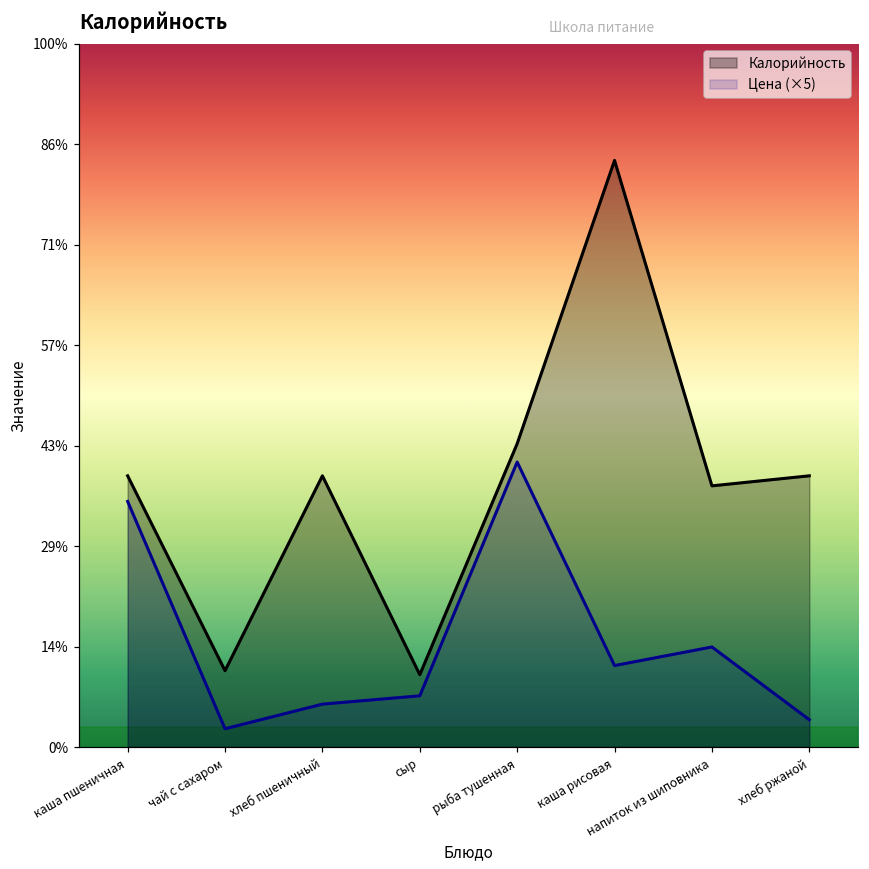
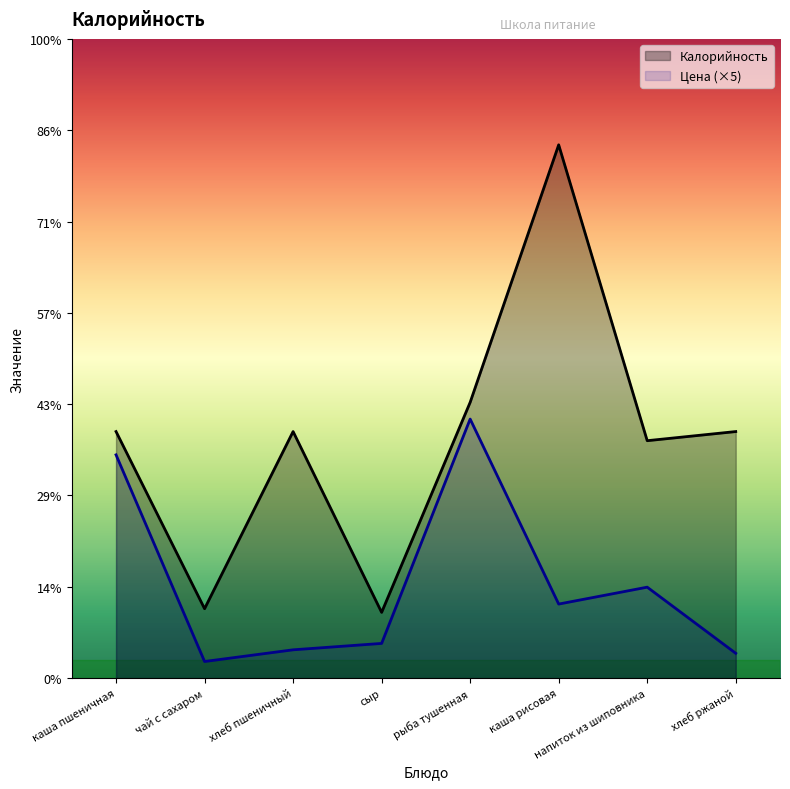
  {
    "Калорийность": {
      "каша пшеничная": "39%",
      "чай с сахаром": "11%",
      "хлеб пшеничный": "39%",
      "сыр": "10%",
      "рыба тушенная": "43%",
      "каша рисовая": "83%",
      "напиток из шиповника": "37%",
      "хлеб ржаной": "39%"
    },
    "Цена (×5)": {
      "каша пшеничная": "35%",
      "чай с сахаром": "3%",
-     "хлеб пшеничный": "6%",
-     "сыр": "7%",
+     "хлеб пшеничный": "4%",
+     "сыр": "5%",
      "рыба тушенная": "41%",
      "каша рисовая": "12%",
      "напиток из шиповника": "14%",
      "хлеб ржаной": "4%"
    }
  }
